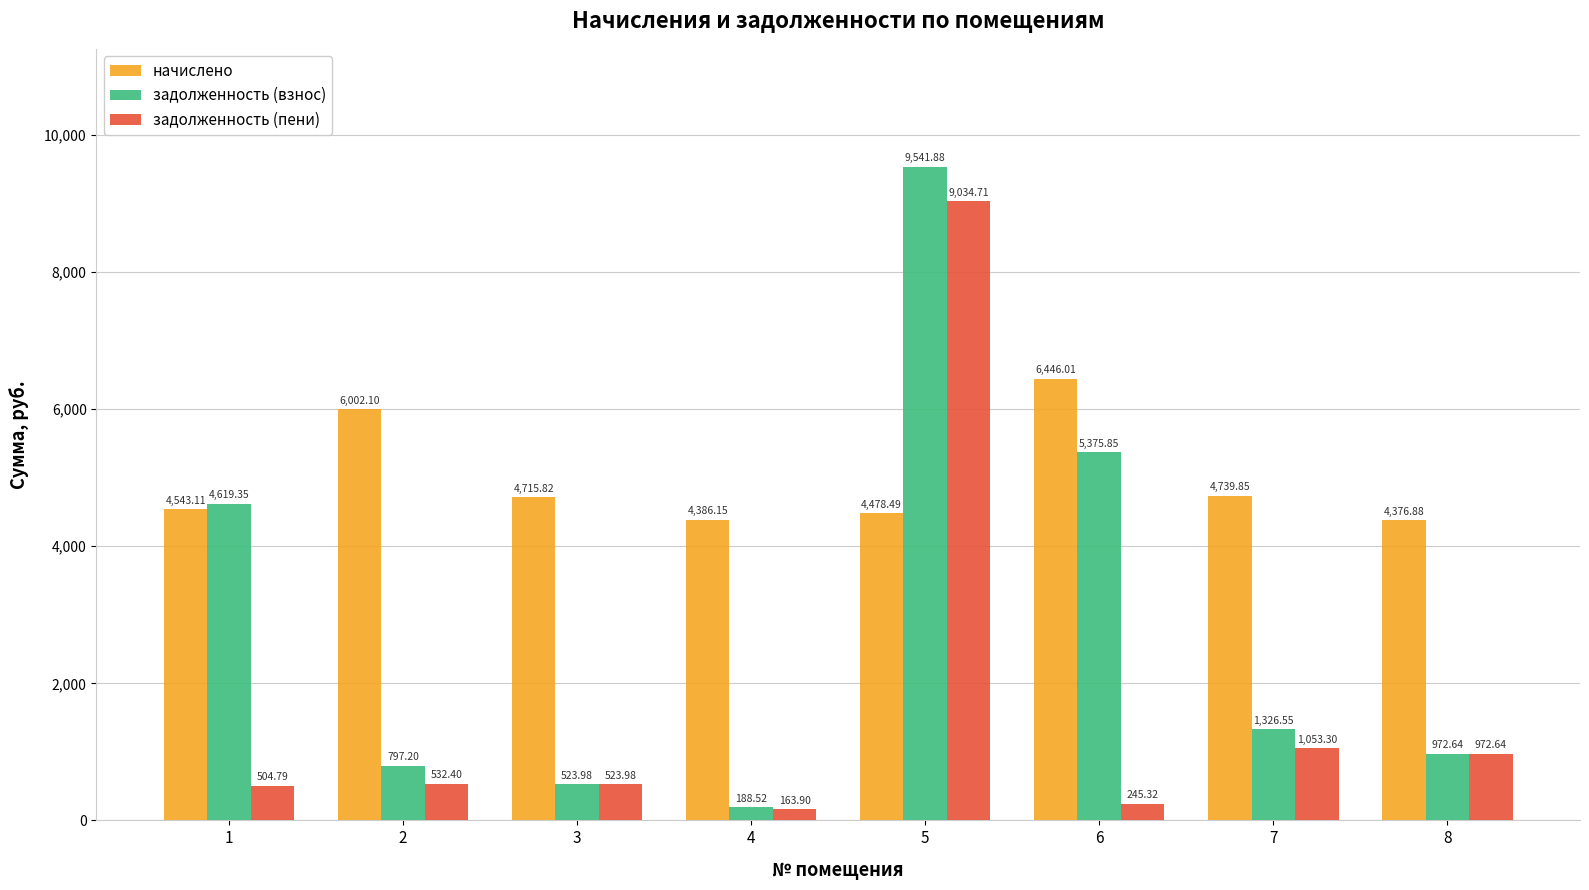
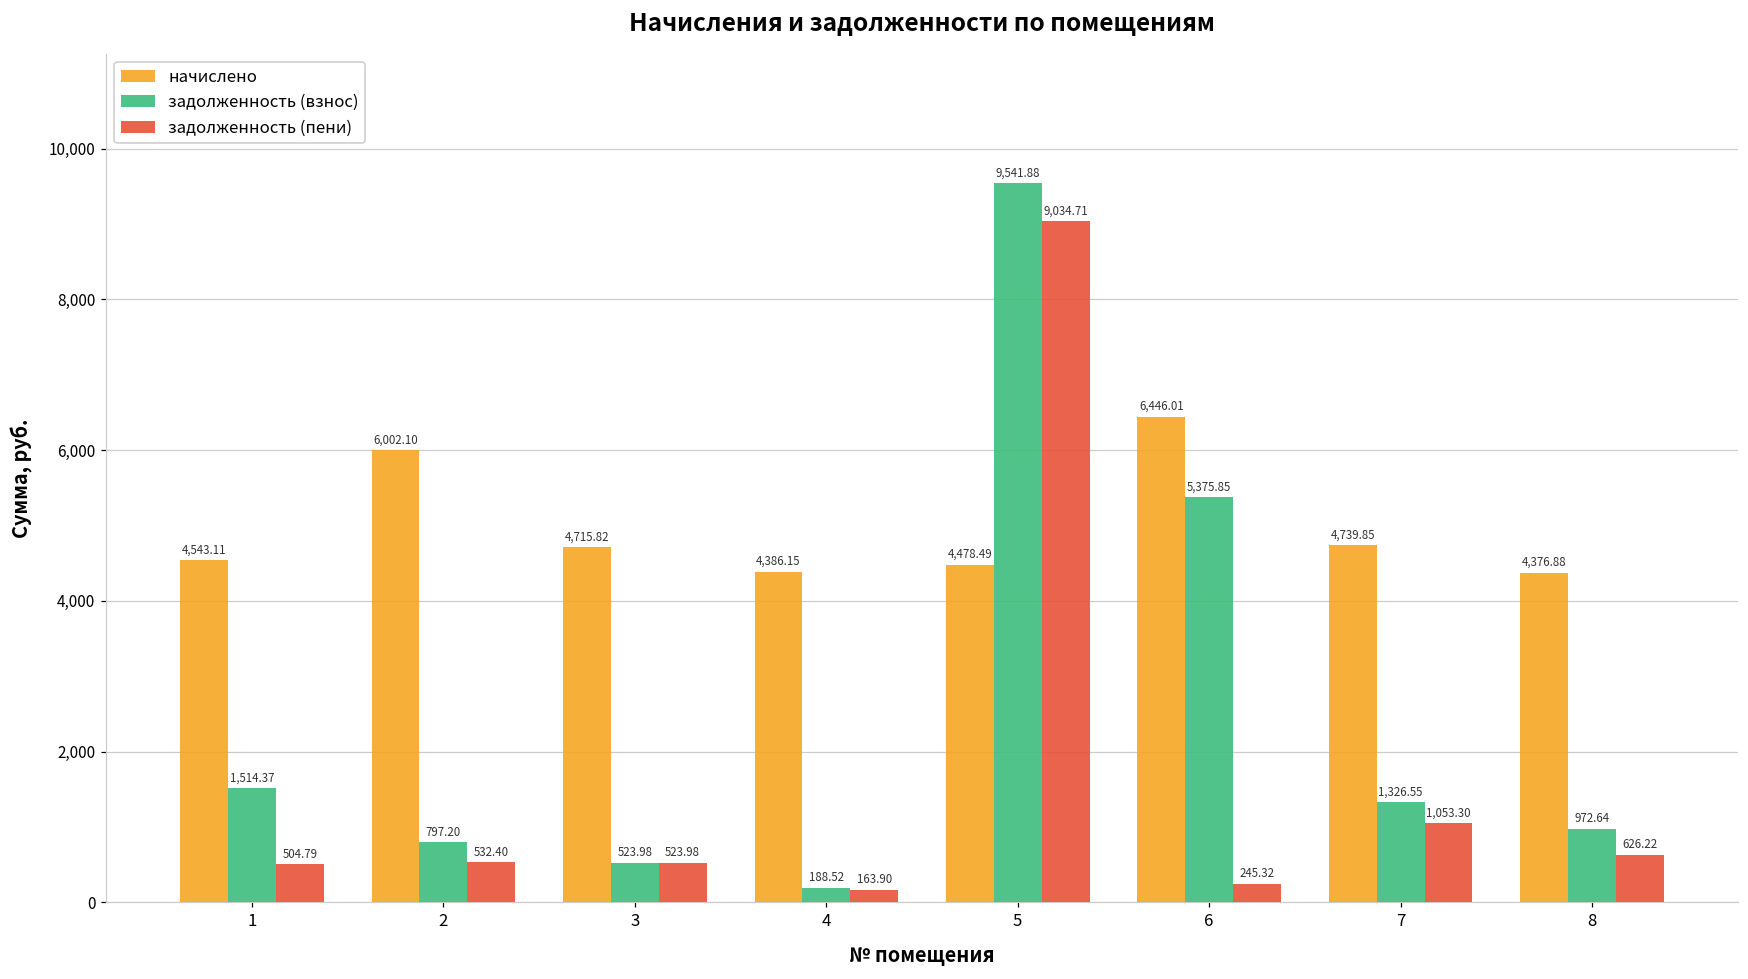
  {
    "начислено": {
      "1": "4,543.11",
      "2": "6,002.10",
      "3": "4,715.82",
      "4": "4,386.15",
      "5": "4,478.49",
      "6": "6,446.01",
      "7": "4,739.85",
      "8": "4,376.88"
    },
    "задолженность (взнос)": {
-     "1": "4,619.35",
+     "1": "1,514.37",
      "2": "797.20",
      "3": "523.98",
      "4": "188.52",
      "5": "9,541.88",
      "6": "5,375.85",
      "7": "1,326.55",
      "8": "972.64"
    },
    "задолженность (пени)": {
      "1": "504.79",
      "2": "532.40",
      "3": "523.98",
      "4": "163.90",
      "5": "9,034.71",
      "6": "245.32",
      "7": "1,053.30",
-     "8": "972.64"
+     "8": "626.22"
    }
  }
